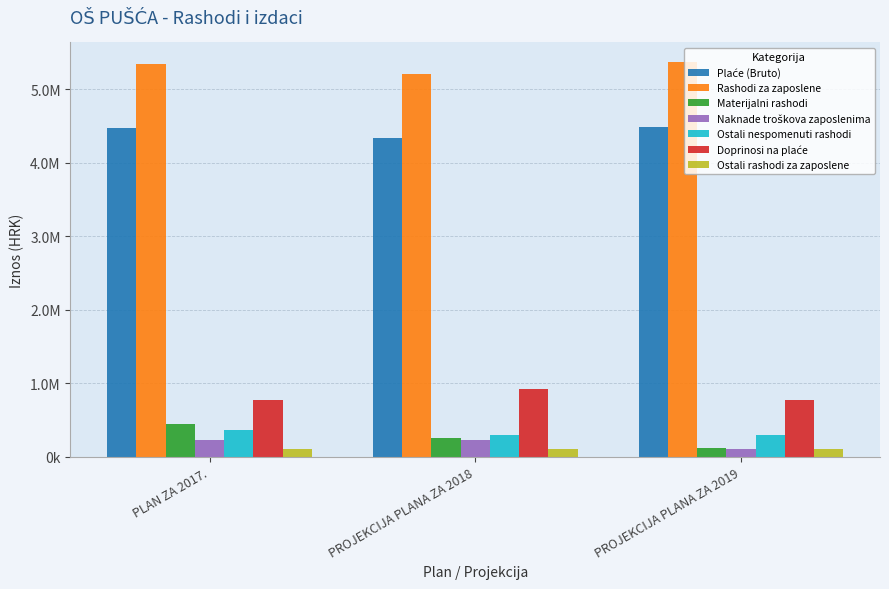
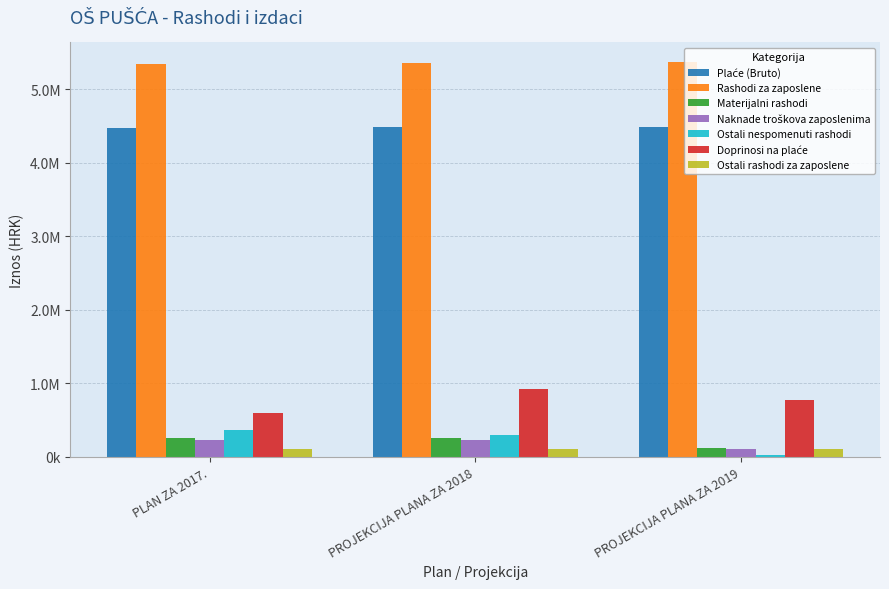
  {
    "Plaće (Bruto)": {
      "PLAN ZA 2017.": 4500000,
-     "PROJEKCIJA PLANA ZA 2018": 4300000,
+     "PROJEKCIJA PLANA ZA 2018": 4500000,
      "PROJEKCIJA PLANA ZA 2019": 4500000
    },
    "Rashodi za zaposlene": {
      "PLAN ZA 2017.": 5300000,
-     "PROJEKCIJA PLANA ZA 2018": 5200000,
+     "PROJEKCIJA PLANA ZA 2018": 5400000,
      "PROJEKCIJA PLANA ZA 2019": 5400000
    },
    "Materijalni rashodi": {
-     "PLAN ZA 2017.": 400000,
+     "PLAN ZA 2017.": 300000,
      "PROJEKCIJA PLANA ZA 2018": 300000,
      "PROJEKCIJA PLANA ZA 2019": 100000
    },
    "Naknade troškova zaposlenima": {
      "PLAN ZA 2017.": 200000,
      "PROJEKCIJA PLANA ZA 2018": 200000,
      "PROJEKCIJA PLANA ZA 2019": 100000
    },
    "Ostali nespomenuti rashodi": {
      "PLAN ZA 2017.": 400000,
      "PROJEKCIJA PLANA ZA 2018": 300000,
-     "PROJEKCIJA PLANA ZA 2019": 300000
+     "PROJEKCIJA PLANA ZA 2019": 0
    },
    "Doprinosi na plaće": {
-     "PLAN ZA 2017.": 800000,
+     "PLAN ZA 2017.": 600000,
      "PROJEKCIJA PLANA ZA 2018": 900000,
      "PROJEKCIJA PLANA ZA 2019": 800000
    },
    "Ostali rashodi za zaposlene": {
      "PLAN ZA 2017.": 100000,
      "PROJEKCIJA PLANA ZA 2018": 100000,
      "PROJEKCIJA PLANA ZA 2019": 100000
    }
  }
